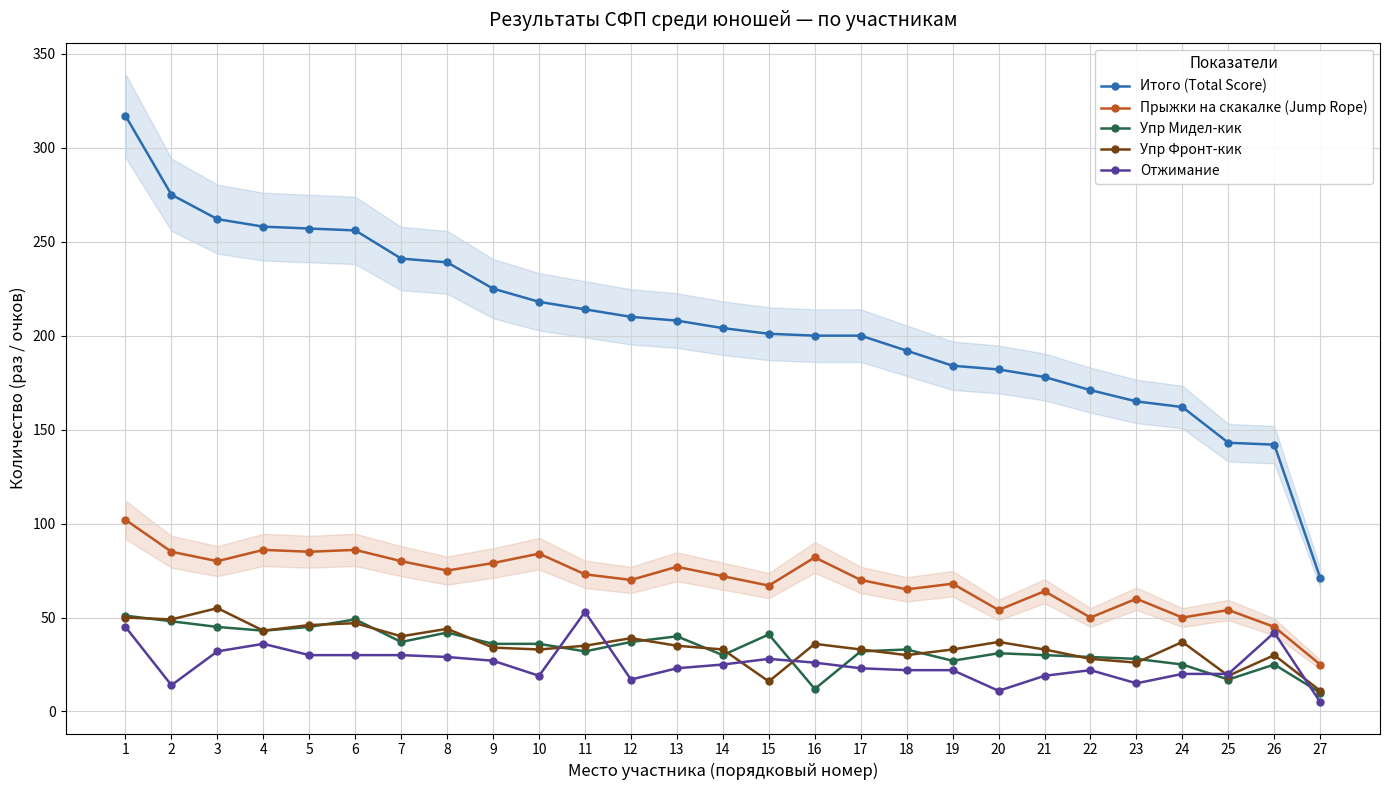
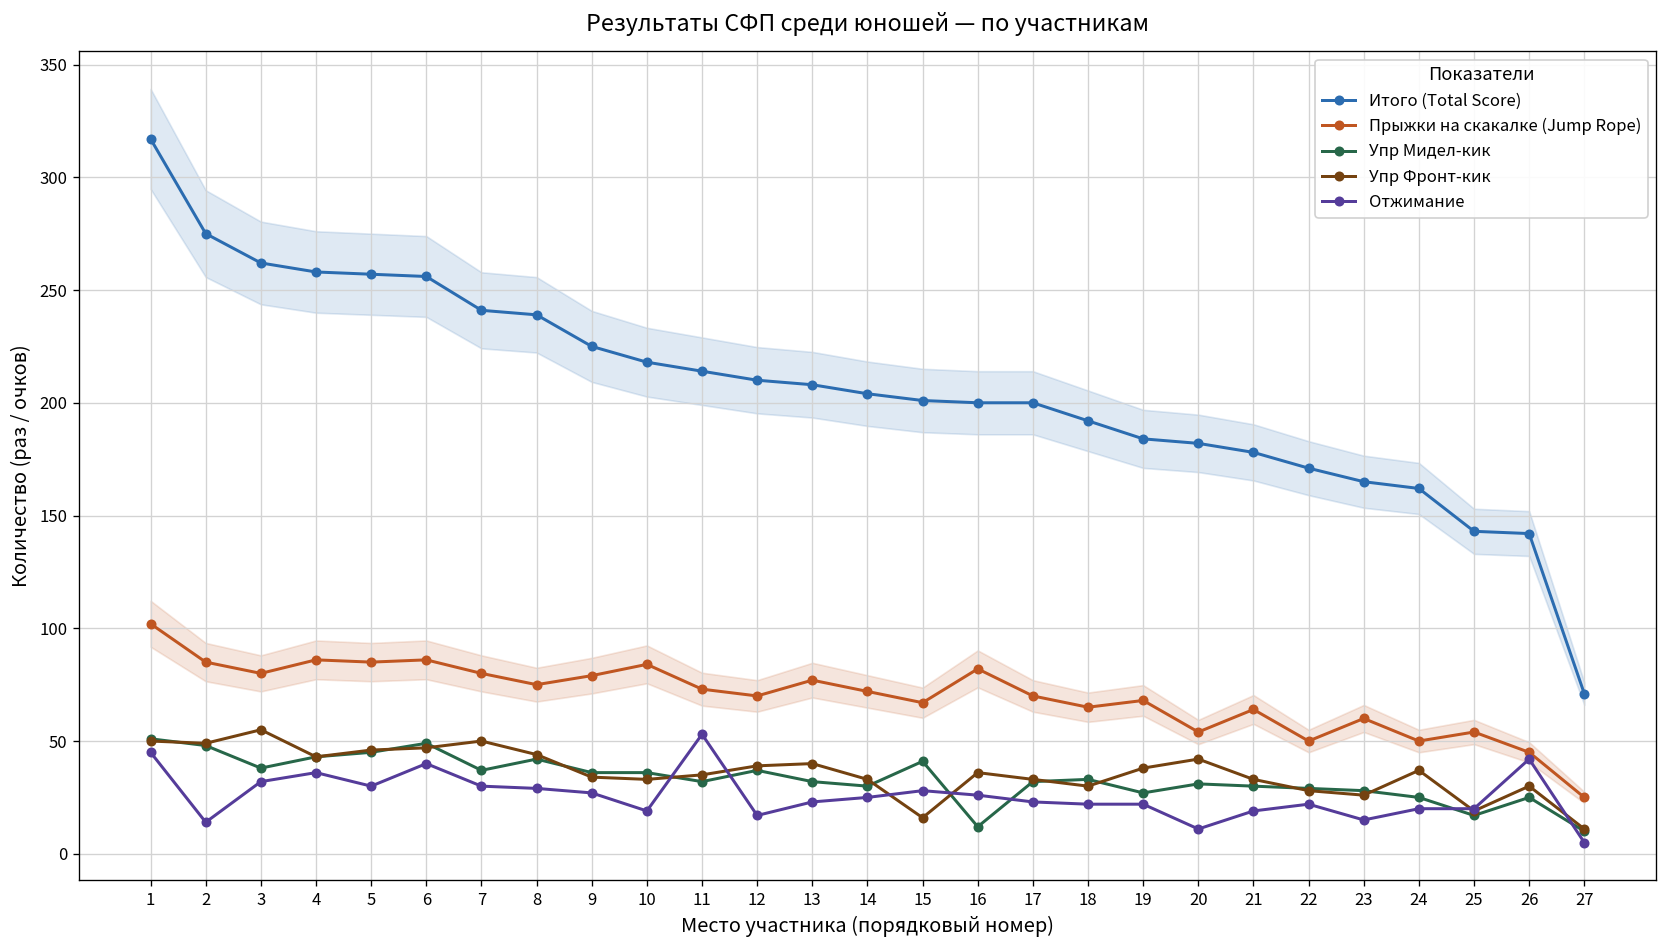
  {
    "Упр Мидел-кик": {
-     "3": 45,
+     "3": 38,
      "6": 49,
      "7": 37,
      "8": 42,
      "9": 36,
      "10": 36,
      "11": 32,
      "12": 37,
-     "13": 40,
+     "13": 32,
      "14": 30,
      "15": 41,
      "16": 12,
      "18": 33,
      "19": 27,
      "20": 31,
      "21": 30,
      "23": 28,
      "24": 25,
      "25": 17,
      "26": 25
    },
    "Упр Фронт-кик": {
      "3": 55,
      "6": 47,
-     "7": 40,
+     "7": 50,
      "8": 44,
      "9": 34,
      "10": 33,
      "11": 35,
      "12": 39,
-     "13": 35,
+     "13": 40,
      "14": 33,
      "15": 16,
      "16": 36,
      "18": 30,
-     "19": 33,
-     "20": 37,
+     "19": 38,
+     "20": 42,
      "21": 33,
      "23": 26,
      "24": 37,
      "26": 30
    },
    "Отжимание": {
      "1": 45,
      "2": 14,
      "3": 32,
      "4": 36,
      "5": 30,
-     "6": 30,
+     "6": 40,
      "7": 30,
      "8": 29,
      "9": 27,
      "10": 19,
      "11": 53,
      "12": 17,
      "13": 23,
      "14": 25,
      "15": 28,
      "16": 26,
      "17": 23,
      "18": 22,
      "19": 22,
      "20": 11,
      "21": 19,
      "22": 22,
      "23": 15,
      "24": 20,
      "26": 42,
      "27": 5
    }
  }
